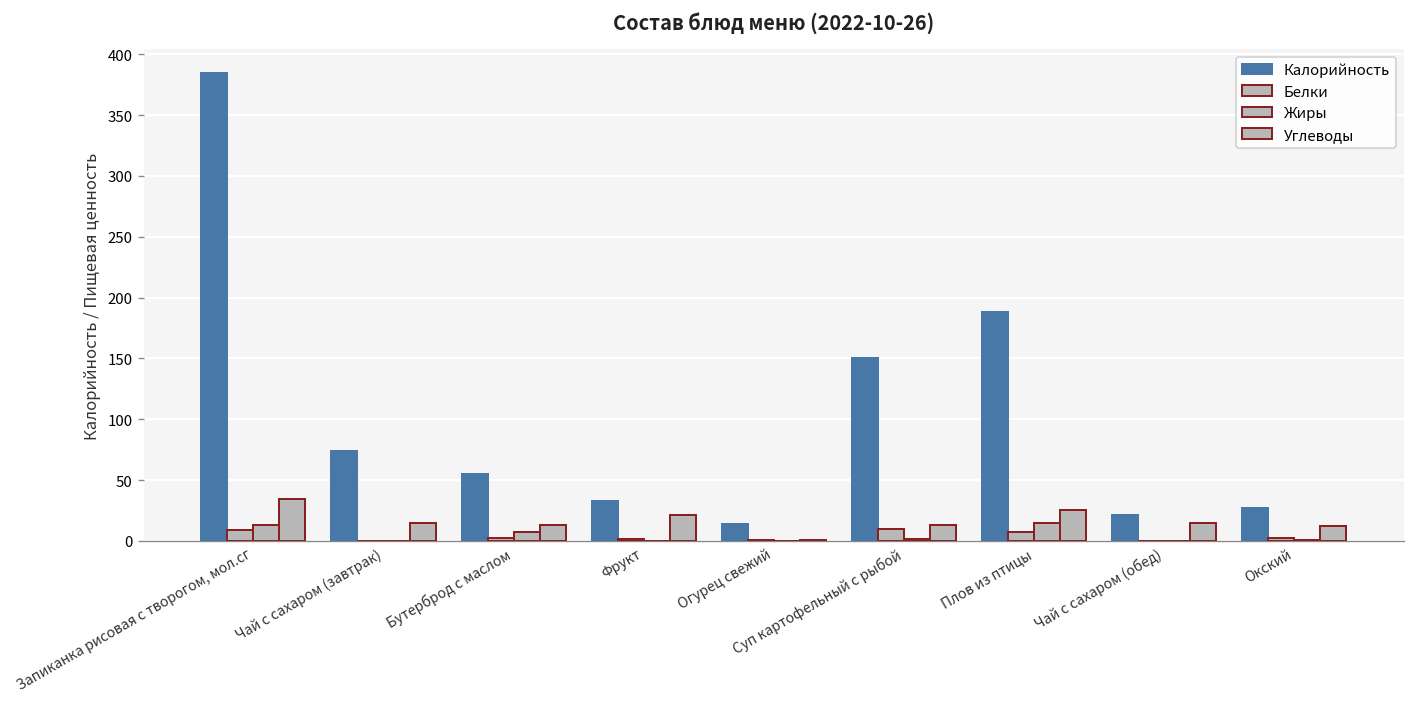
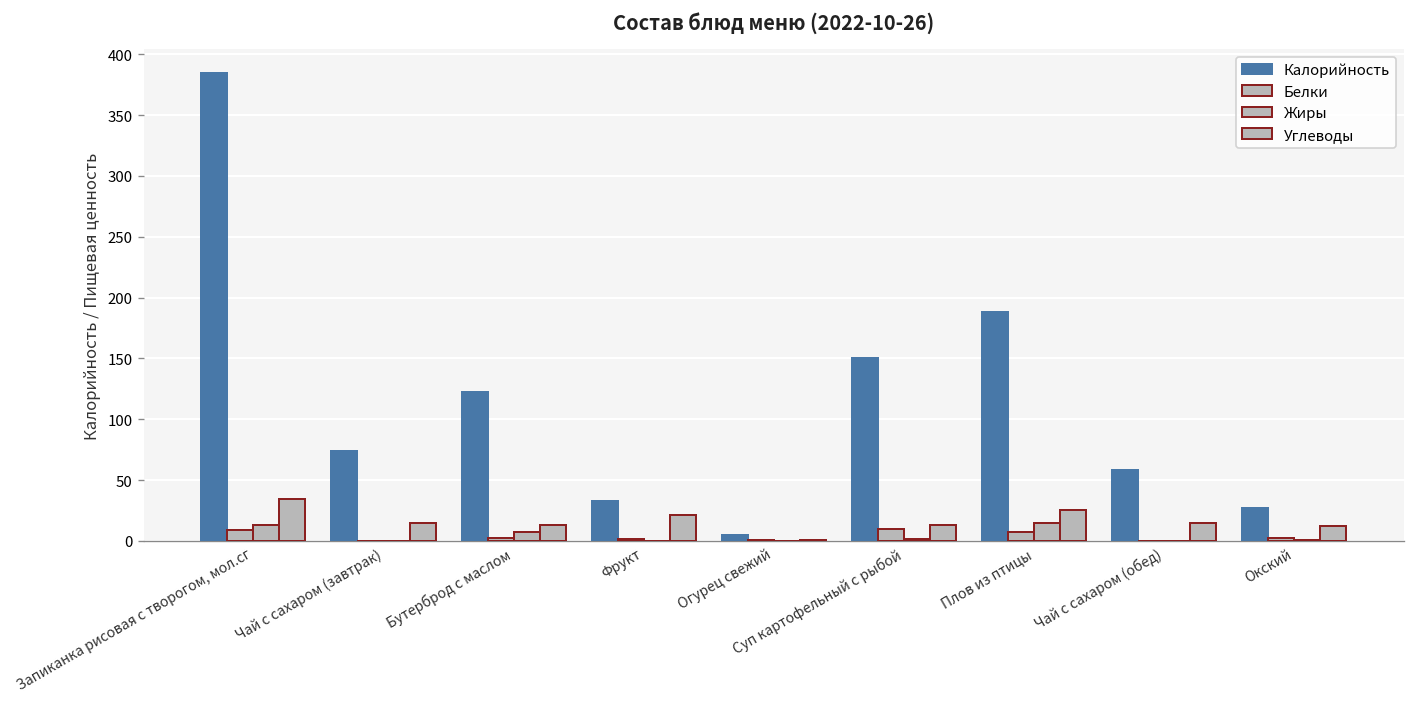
  {
    "Калорийность": {
      "Запиканка рисовая с творогом, мол.сг": 385,
      "Чай с сахаром (завтрак)": 74,
-     "Бутерброд с маслом": 55,
+     "Бутерброд с маслом": 122,
      "Фрукт": 33,
-     "Огурец свежий": 14,
+     "Огурец свежий": 5,
      "Суп картофельный с рыбой": 150,
      "Плов из птицы": 188,
-     "Чай с сахаром (обед)": 21,
+     "Чай с сахаром (обед)": 58,
      "Окский": 27
    }
  }
